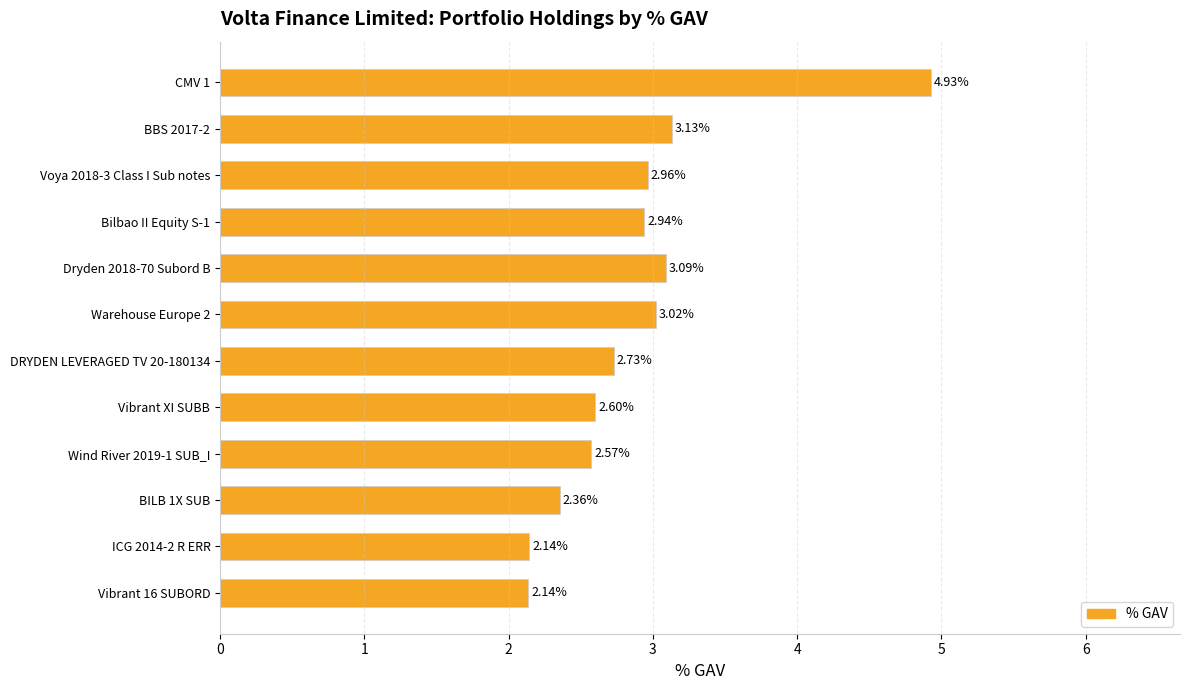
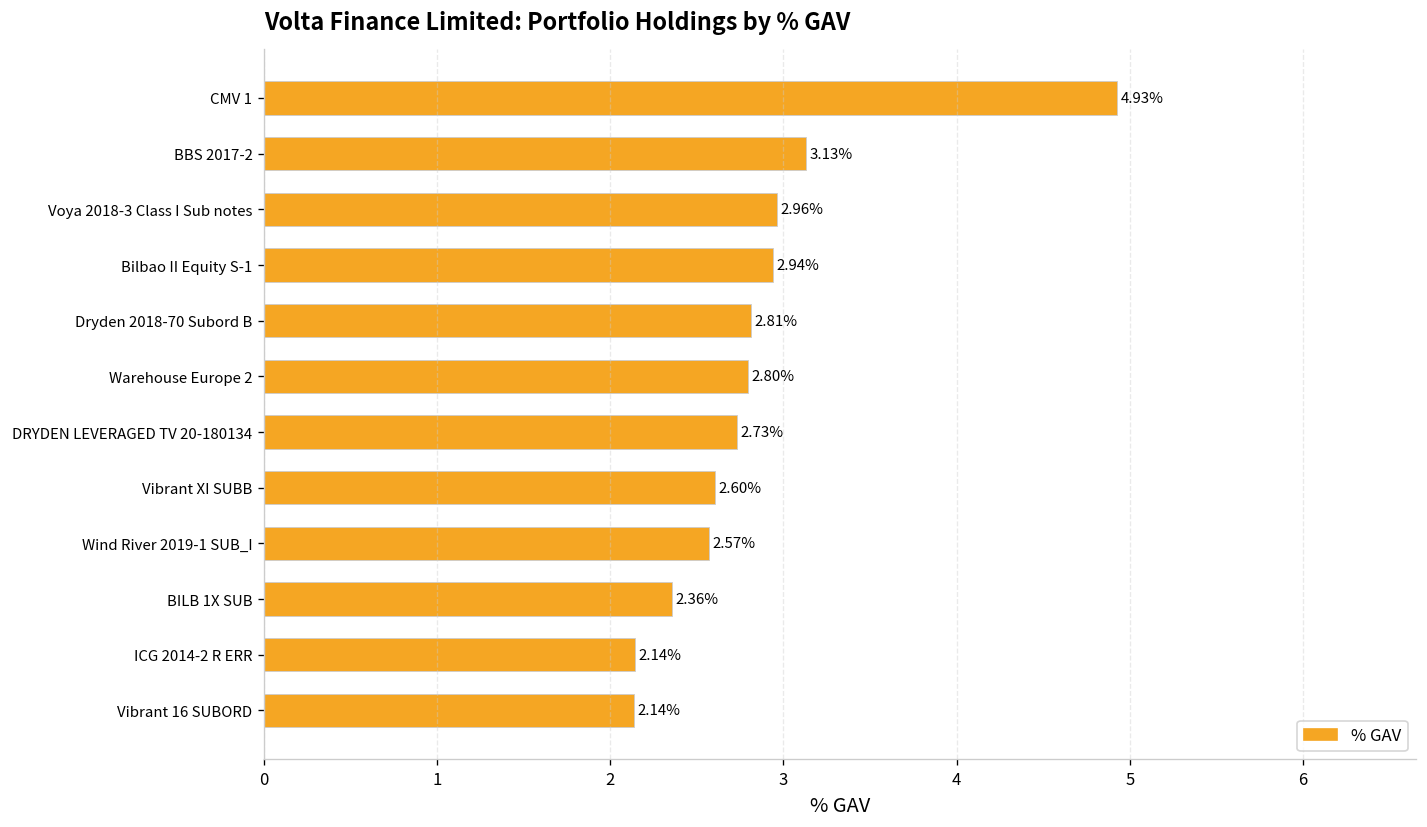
  {
    "CMV 1": "4.93%",
    "BBS 2017-2": "3.13%",
    "Voya 2018-3 Class I Sub notes": "2.96%",
    "Bilbao II Equity S-1": "2.94%",
-   "Dryden 2018-70 Subord B": "3.09%",
-   "Warehouse Europe 2": "3.02%",
+   "Dryden 2018-70 Subord B": "2.81%",
+   "Warehouse Europe 2": "2.80%",
    "DRYDEN LEVERAGED TV 20-180134": "2.73%",
    "Vibrant XI SUBB": "2.60%",
    "Wind River 2019-1 SUB_I": "2.57%",
    "BILB 1X SUB": "2.36%",
    "ICG 2014-2 R ERR": "2.14%",
    "Vibrant 16 SUBORD": "2.14%"
  }
